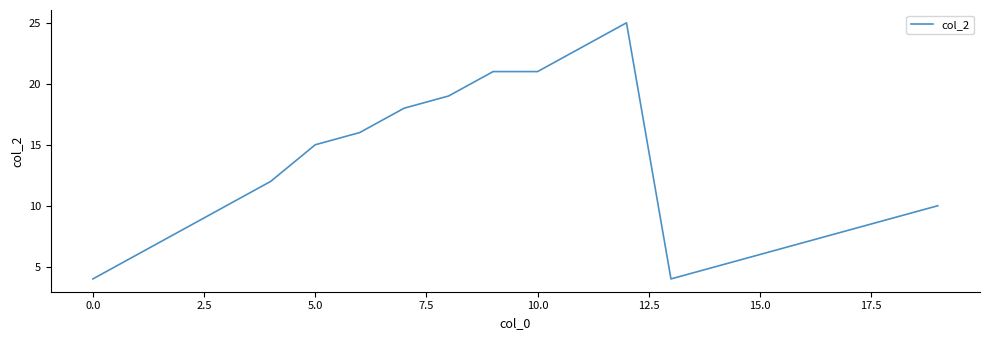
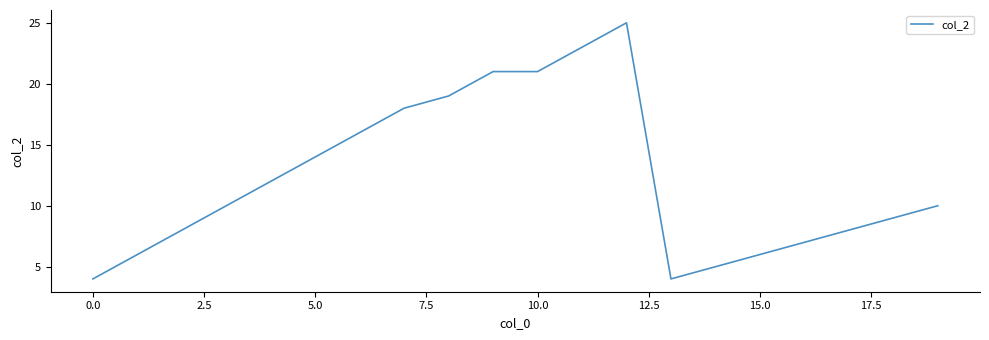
  {
    "0.0": 4,
-   "5.0": 15,
+   "5.0": 14,
    "10.0": 21,
    "15.0": 6
  }
